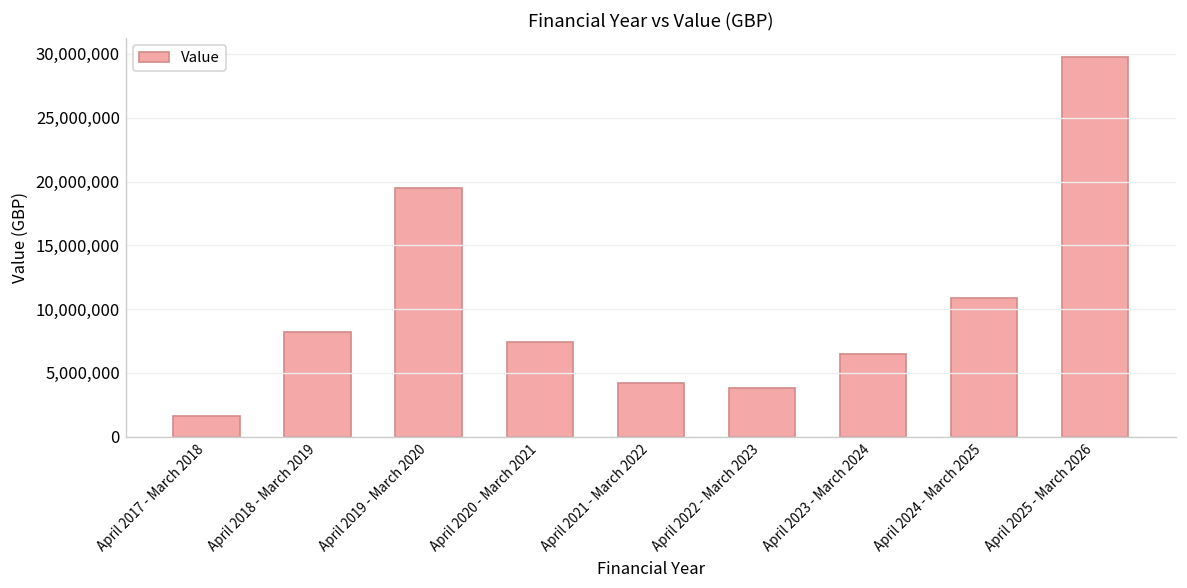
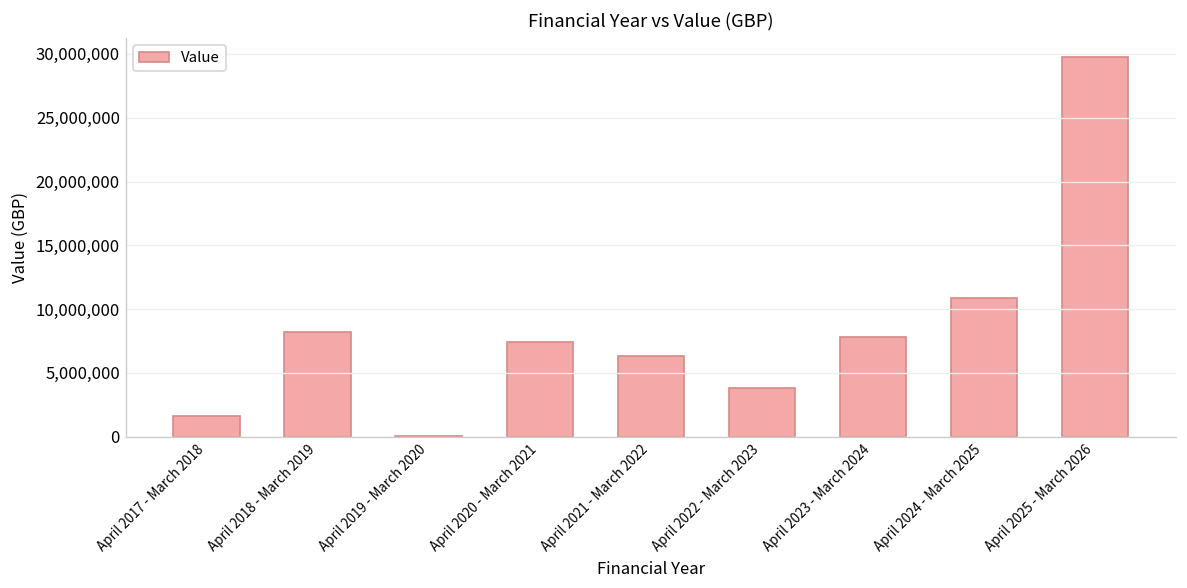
  {
    "April 2017 - March 2018": "1,700,000",
    "April 2018 - March 2019": "8,200,000",
-   "April 2019 - March 2020": "19,500,000",
+   "April 2019 - March 2020": "0",
    "April 2020 - March 2021": "7,400,000",
-   "April 2021 - March 2022": "4,200,000",
+   "April 2021 - March 2022": "6,400,000",
    "April 2022 - March 2023": "3,900,000",
-   "April 2023 - March 2024": "6,500,000",
+   "April 2023 - March 2024": "7,800,000",
    "April 2024 - March 2025": "10,900,000",
    "April 2025 - March 2026": "29,800,000"
  }
